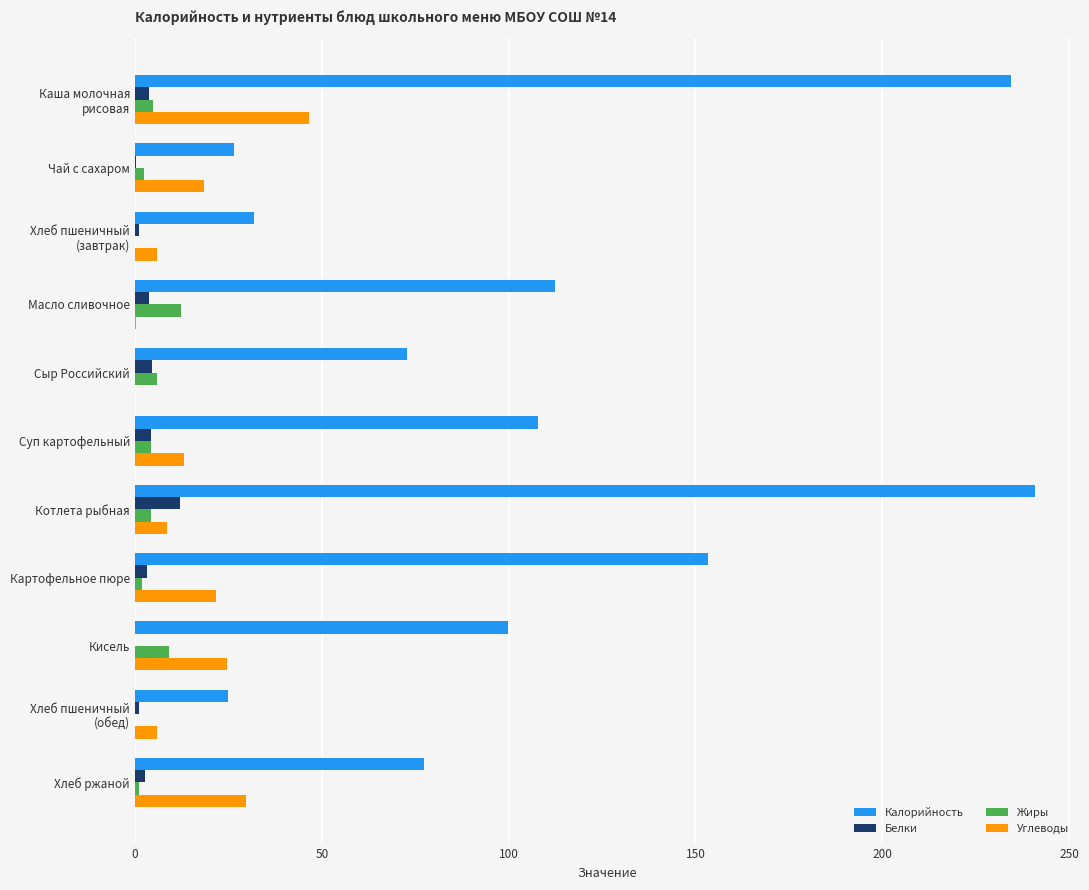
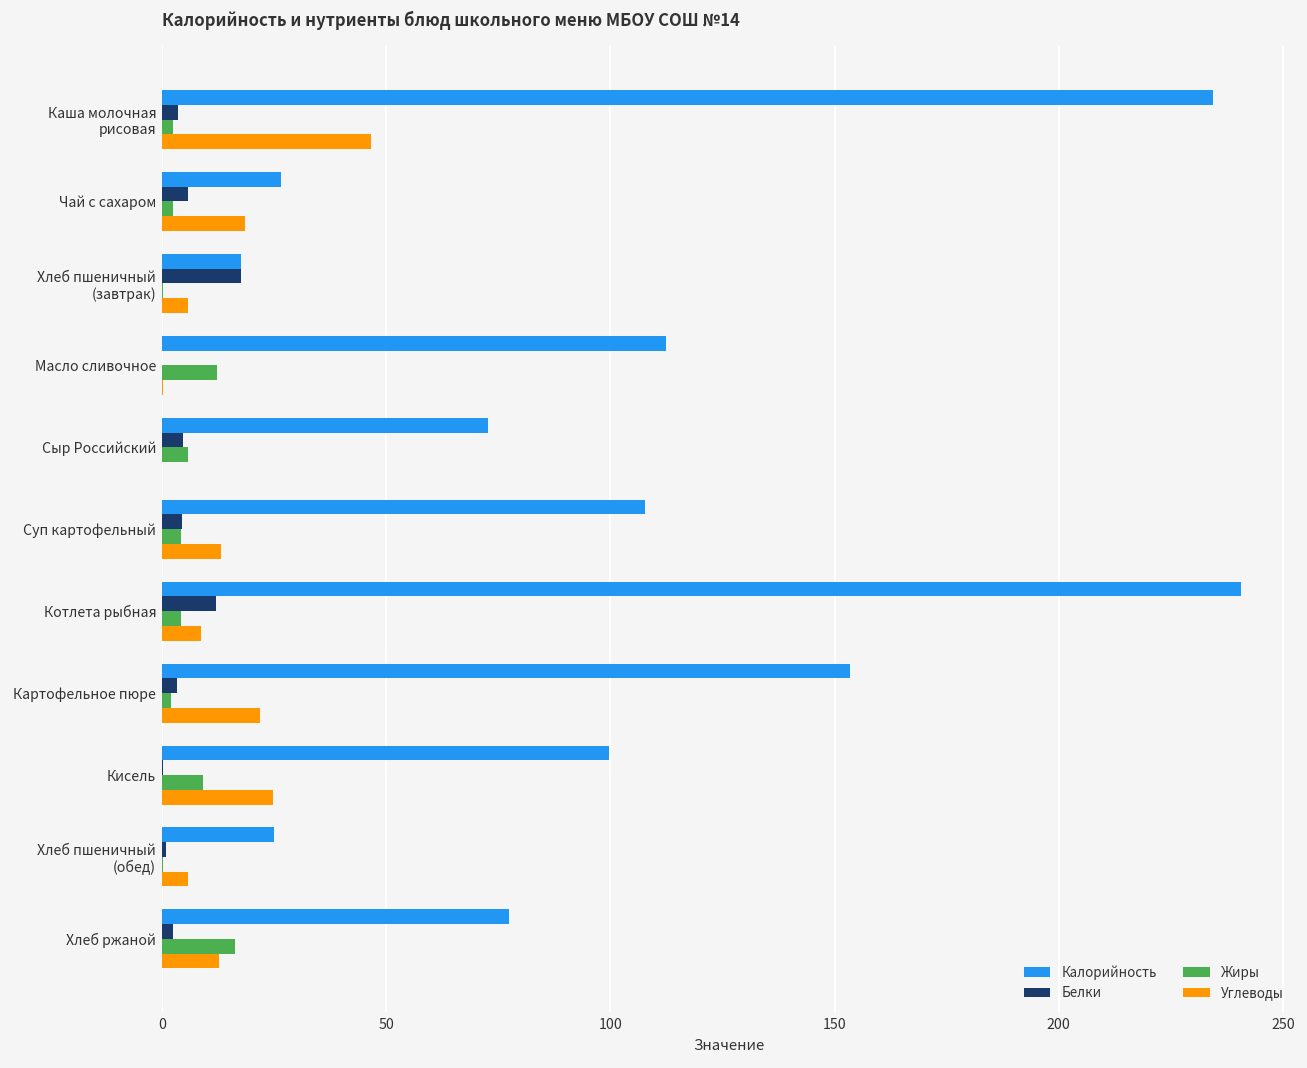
  {
    "Калорийность": {
      "Каша молочная рисовая": 235,
      "Чай с сахаром": 27,
-     "Хлеб пшеничный (завтрак)": 32,
+     "Хлеб пшеничный (завтрак)": 18,
      "Масло сливочное": 113,
      "Сыр Российский": 73,
      "Суп картофельный": 108,
      "Котлета рыбная": 241,
      "Картофельное пюре": 154,
      "Кисель": 100,
      "Хлеб пшеничный (обед)": 25,
      "Хлеб ржаной": 77
    },
    "Белки": {
      "Каша молочная рисовая": 4,
-     "Чай с сахаром": 0,
-     "Хлеб пшеничный (завтрак)": 1,
-     "Масло сливочное": 4,
+     "Чай с сахаром": 6,
+     "Хлеб пшеничный (завтрак)": 18,
+     "Масло сливочное": 0,
      "Сыр Российский": 5,
      "Суп картофельный": 4,
      "Котлета рыбная": 12,
      "Картофельное пюре": 3,
      "Хлеб пшеничный (обед)": 1,
      "Хлеб ржаной": 3
    },
    "Жиры": {
-     "Каша молочная рисовая": 5,
+     "Каша молочная рисовая": 2,
      "Чай с сахаром": 3,
      "Масло сливочное": 12,
      "Сыр Российский": 6,
      "Суп картофельный": 4,
      "Котлета рыбная": 4,
      "Картофельное пюре": 2,
      "Кисель": 9,
-     "Хлеб ржаной": 1
+     "Хлеб ржаной": 16
    },
    "Углеводы": {
      "Каша молочная рисовая": 47,
      "Чай с сахаром": 19,
      "Хлеб пшеничный (завтрак)": 6,
      "Сыр Российский": 0,
      "Суп картофельный": 13,
      "Котлета рыбная": 9,
      "Картофельное пюре": 22,
      "Кисель": 25,
      "Хлеб пшеничный (обед)": 6,
-     "Хлеб ржаной": 30
+     "Хлеб ржаной": 13
    }
  }
